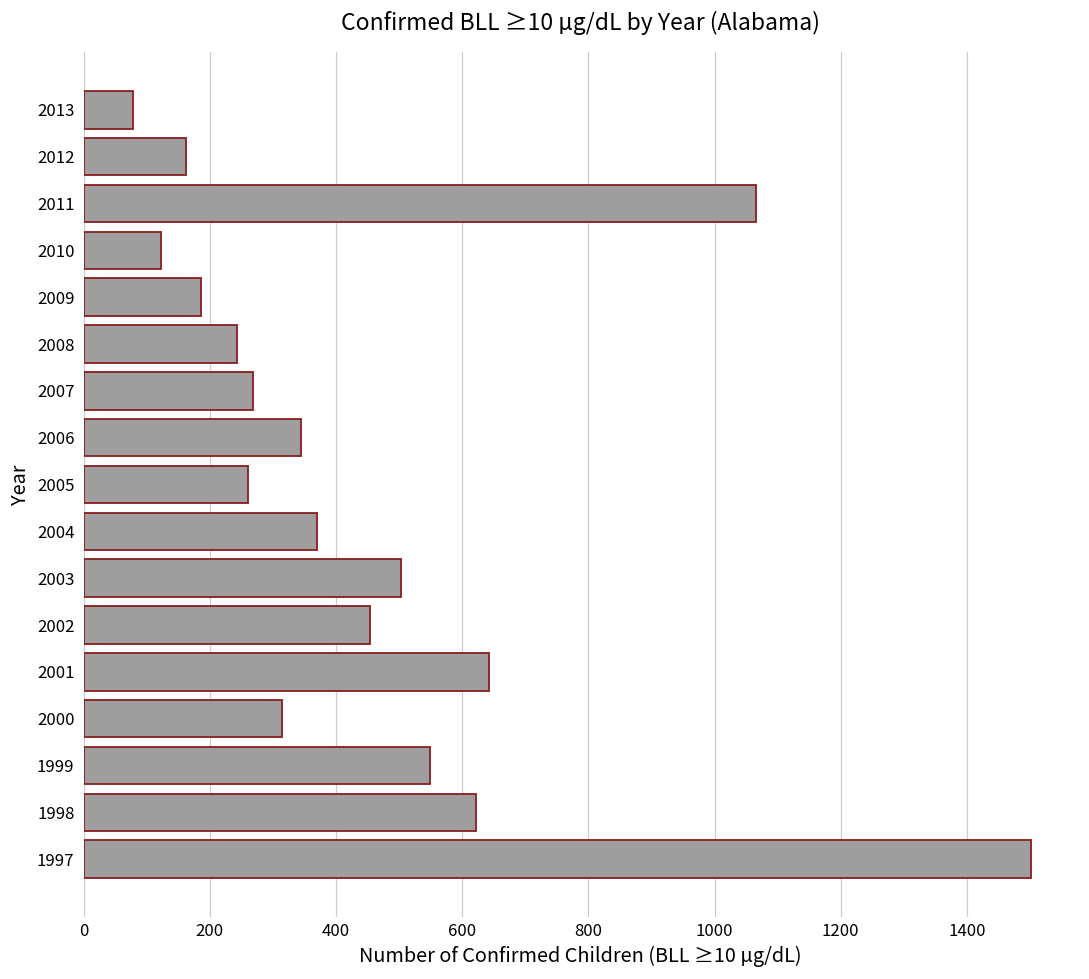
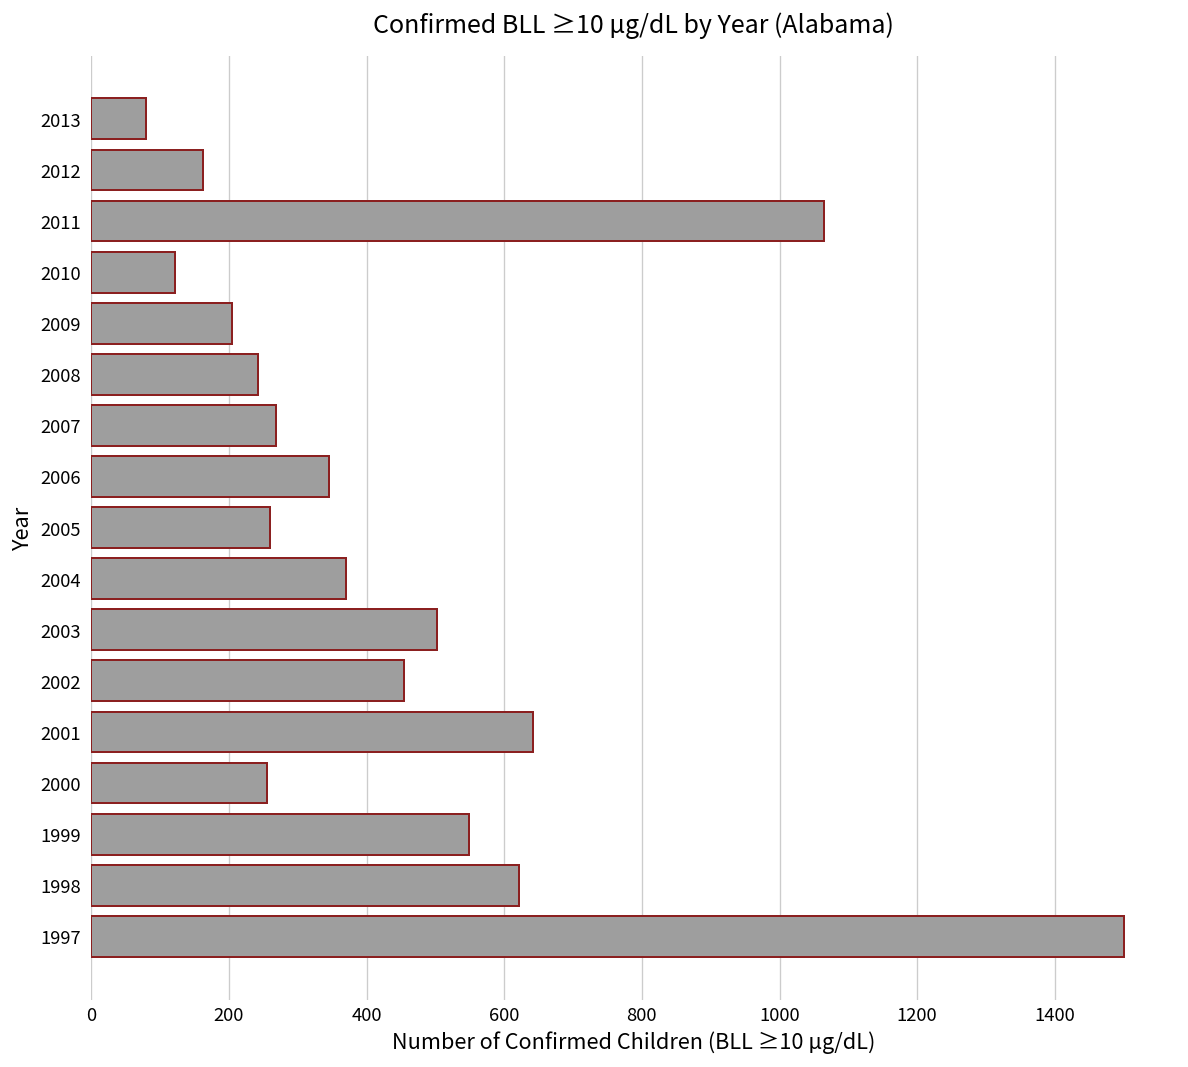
  {
    "2013": 80,
    "2012": 160,
    "2011": 1070,
    "2010": 120,
-   "2009": 190,
+   "2009": 200,
    "2008": 240,
    "2007": 270,
    "2006": 350,
    "2005": 260,
    "2004": 370,
    "2003": 500,
    "2002": 450,
    "2001": 640,
-   "2000": 320,
+   "2000": 260,
    "1999": 550,
    "1998": 620,
    "1997": 1500
  }
